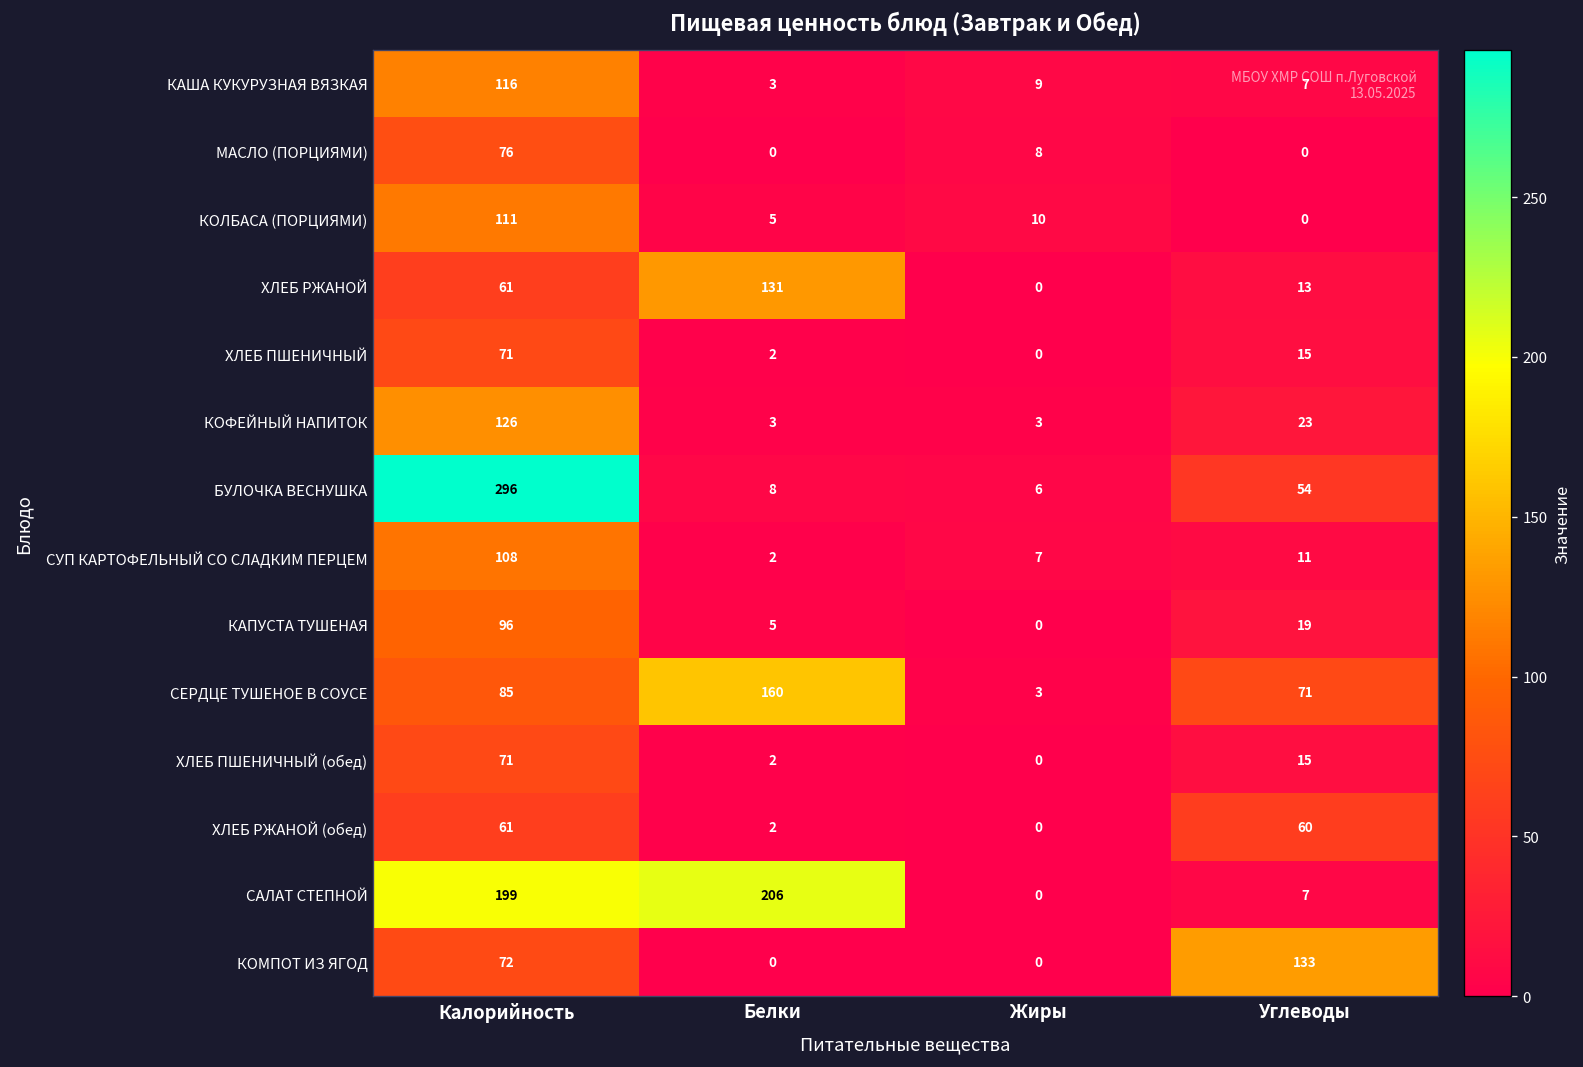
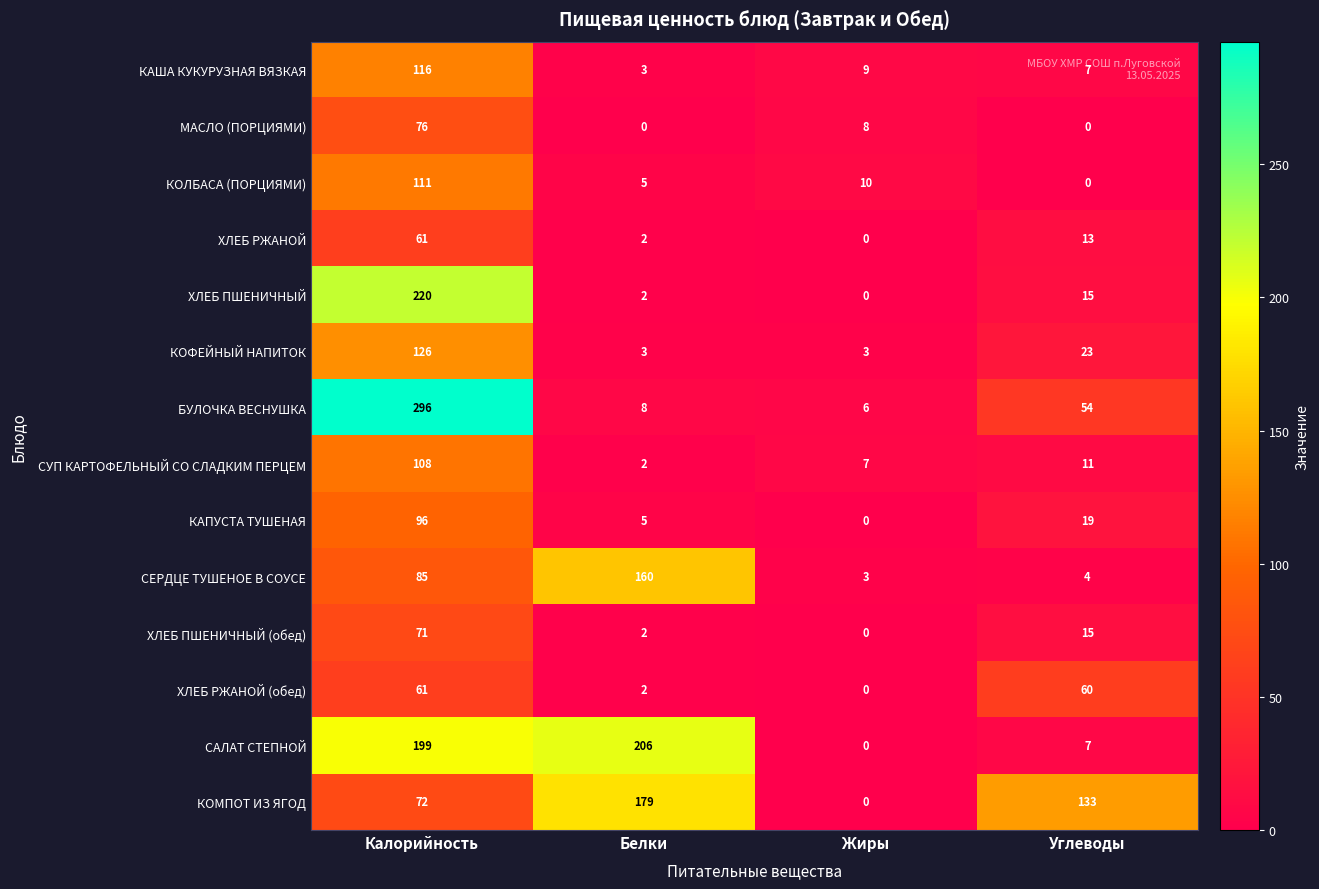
  {
    "КАША КУКУРУЗНАЯ ВЯЗКАЯ": {
      "Калорийность": 116,
      "Белки": 3,
      "Жиры": 9
    },
    "МАСЛО (ПОРЦИЯМИ)": {
      "Калорийность": 76,
      "Белки": 0,
      "Жиры": 8,
      "Углеводы": 0
    },
    "КОЛБАСА (ПОРЦИЯМИ)": {
      "Калорийность": 111,
      "Белки": 5,
      "Жиры": 10,
      "Углеводы": 0
    },
    "ХЛЕБ РЖАНОЙ": {
      "Калорийность": 61,
-     "Белки": 131,
+     "Белки": 2,
      "Жиры": 0,
      "Углеводы": 13
    },
    "ХЛЕБ ПШЕНИЧНЫЙ": {
-     "Калорийность": 71,
+     "Калорийность": 220,
      "Белки": 2,
      "Жиры": 0,
      "Углеводы": 15
    },
    "КОФЕЙНЫЙ НАПИТОК": {
      "Калорийность": 126,
      "Белки": 3,
      "Жиры": 3,
      "Углеводы": 23
    },
    "БУЛОЧКА ВЕСНУШКА": {
      "Калорийность": 296,
      "Белки": 8,
      "Жиры": 6,
      "Углеводы": 54
    },
    "СУП КАРТОФЕЛЬНЫЙ СО СЛАДКИМ ПЕРЦЕМ": {
      "Калорийность": 108,
      "Белки": 2,
      "Жиры": 7,
      "Углеводы": 11
    },
    "КАПУСТА ТУШЕНАЯ": {
      "Калорийность": 96,
      "Белки": 5,
      "Жиры": 0,
      "Углеводы": 19
    },
    "СЕРДЦЕ ТУШЕНОЕ В СОУСЕ": {
      "Калорийность": 85,
      "Белки": 160,
      "Жиры": 3,
-     "Углеводы": 71
+     "Углеводы": 4
    },
    "ХЛЕБ ПШЕНИЧНЫЙ (обед)": {
      "Калорийность": 71,
      "Белки": 2,
      "Жиры": 0,
      "Углеводы": 15
    },
    "ХЛЕБ РЖАНОЙ (обед)": {
      "Калорийность": 61,
      "Белки": 2,
      "Жиры": 0,
      "Углеводы": 60
    },
    "САЛАТ СТЕПНОЙ": {
      "Калорийность": 199,
      "Белки": 206,
      "Жиры": 0,
      "Углеводы": 7
    },
    "КОМПОТ ИЗ ЯГОД": {
      "Калорийность": 72,
-     "Белки": 0,
+     "Белки": 179,
      "Жиры": 0,
      "Углеводы": 133
    }
  }
